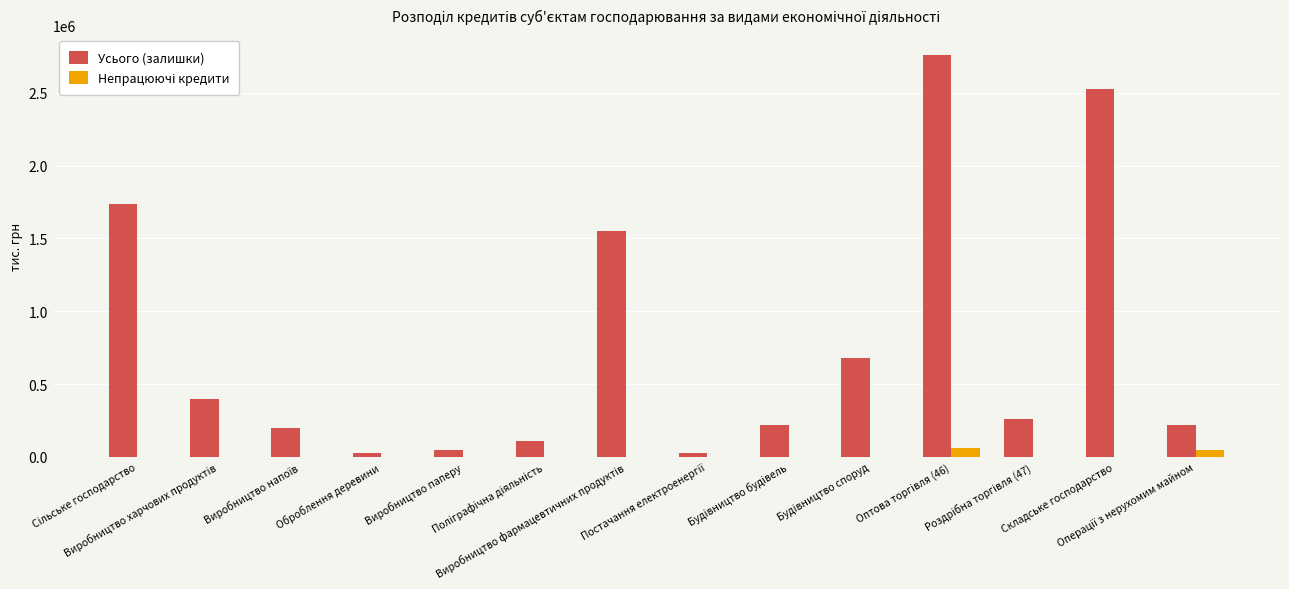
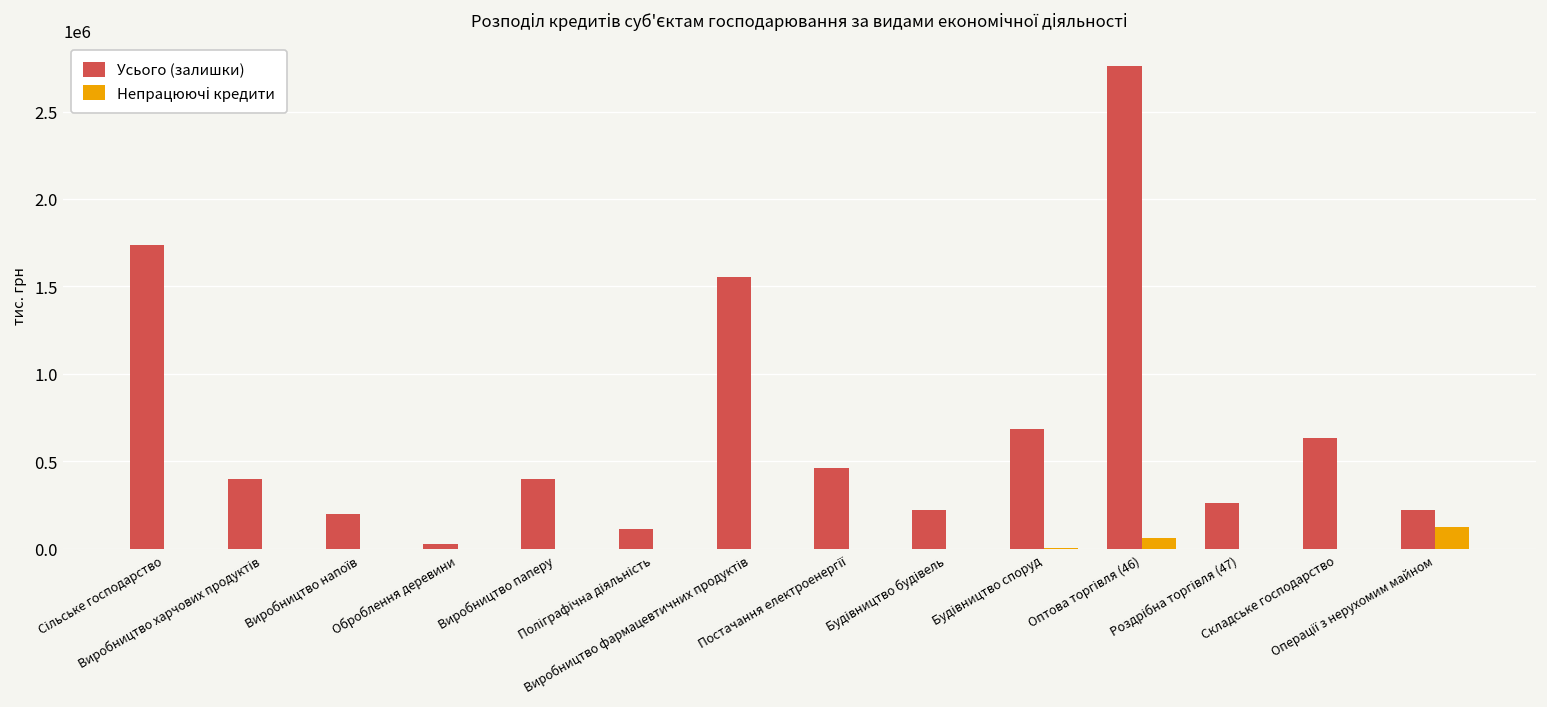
  {
    "Усього (залишки)": {
      "Сільське господарство": 1740000,
      "Виробництво харчових продуктів": 400000,
      "Виробництво напоїв": 200000,
      "Оброблення деревини": 30000,
-     "Виробництво паперу": 50000,
+     "Виробництво паперу": 400000,
      "Поліграфічна діяльність": 110000,
      "Виробництво фармацевтичних продуктів": 1550000,
-     "Постачання електроенергії": 30000,
+     "Постачання електроенергії": 460000,
      "Будівництво будівель": 220000,
      "Будівництво споруд": 680000,
      "Оптова торгівля (46)": 2760000,
      "Роздрібна торгівля (47)": 260000,
-     "Складське господарство": 2520000,
+     "Складське господарство": 630000,
      "Операції з нерухомим майном": 220000
    },
    "Непрацюючі кредити": {
      "Сільське господарство": 0,
      "Виробництво харчових продуктів": 0,
      "Виробництво напоїв": 0,
      "Оброблення деревини": 0,
      "Виробництво паперу": 0,
      "Поліграфічна діяльність": 0,
      "Виробництво фармацевтичних продуктів": 0,
      "Постачання електроенергії": 0,
      "Будівництво будівель": 0,
      "Оптова торгівля (46)": 60000,
      "Складське господарство": 0,
-     "Операції з нерухомим майном": 50000
+     "Операції з нерухомим майном": 120000
    }
  }
